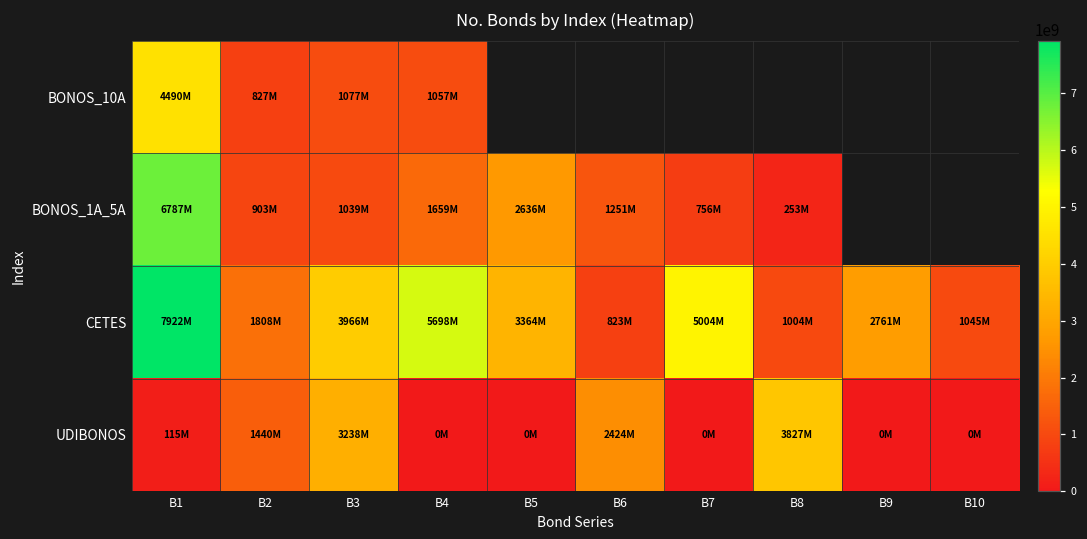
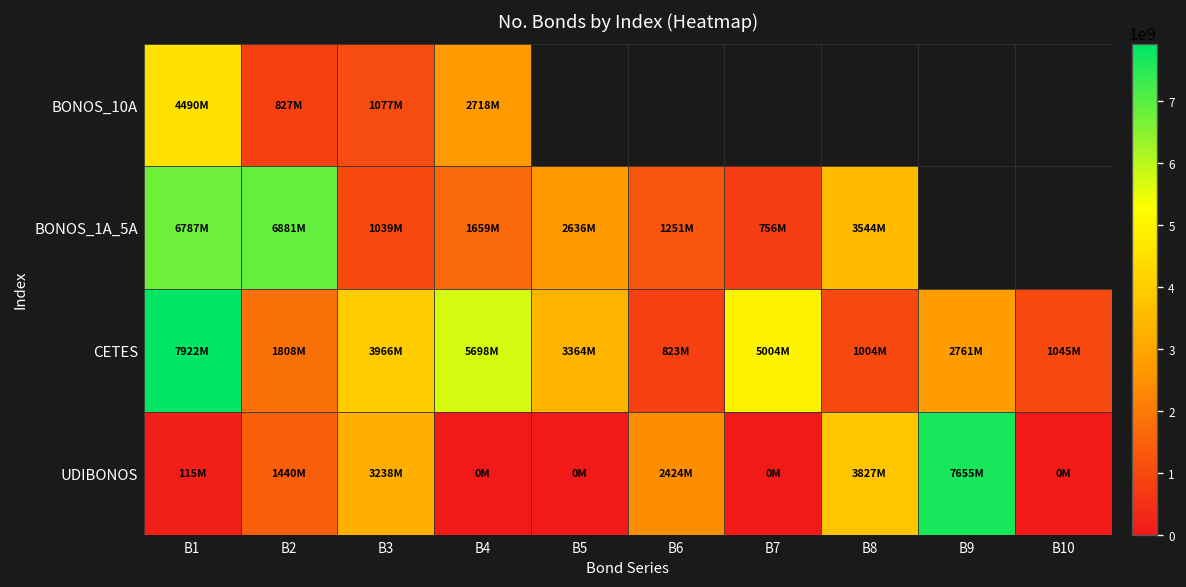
  {
    "BONOS_10A": {
      "B1": "4490M",
      "B2": "827M",
      "B3": "1077M",
-     "B4": "1057M"
+     "B4": "2718M"
    },
    "BONOS_1A_5A": {
      "B1": "6787M",
-     "B2": "903M",
+     "B2": "6881M",
      "B3": "1039M",
      "B4": "1659M",
      "B5": "2636M",
      "B6": "1251M",
      "B7": "756M",
-     "B8": "253M"
+     "B8": "3544M"
    },
    "CETES": {
      "B1": "7922M",
      "B2": "1808M",
      "B3": "3966M",
      "B4": "5698M",
      "B5": "3364M",
      "B6": "823M",
      "B7": "5004M",
      "B8": "1004M",
      "B9": "2761M",
      "B10": "1045M"
    },
    "UDIBONOS": {
      "B1": "115M",
      "B2": "1440M",
      "B3": "3238M",
      "B4": "0M",
      "B5": "0M",
      "B6": "2424M",
      "B7": "0M",
      "B8": "3827M",
-     "B9": "0M",
+     "B9": "7655M",
      "B10": "0M"
    }
  }
